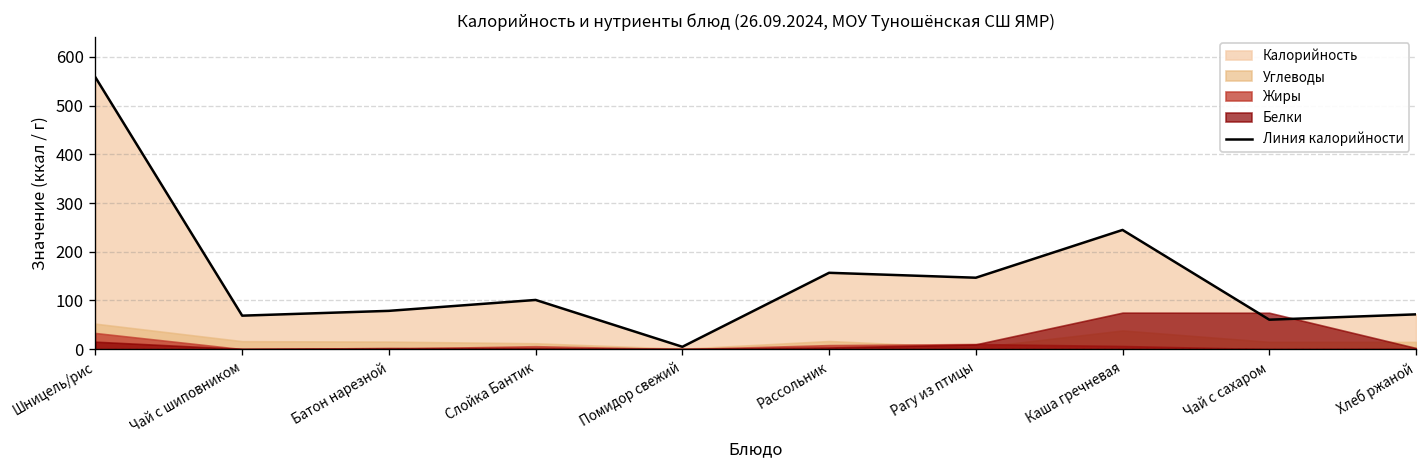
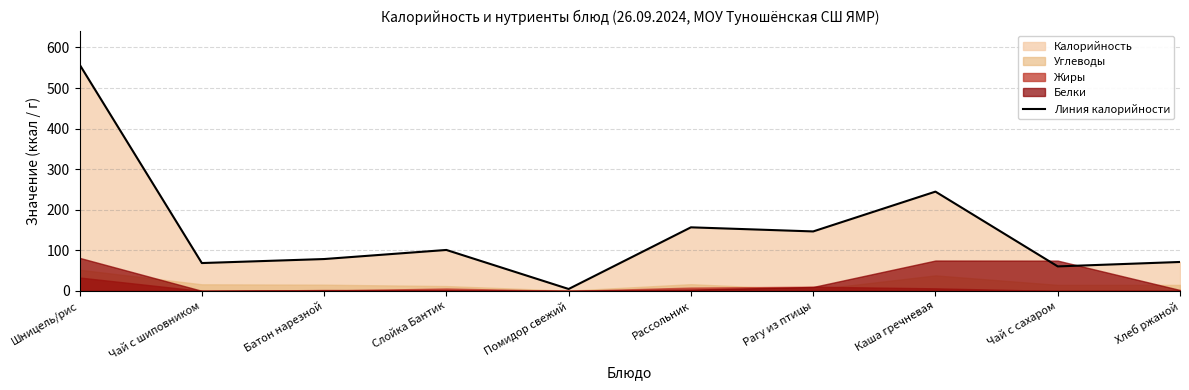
  {
    "Жиры": {
      "Шницель/рис": 30,
      "Каша гречневая": 10,
      "Чай с сахаром": 0
    },
    "Белки": {
-     "Шницель/рис": 20,
+     "Шницель/рис": 80,
      "Каша гречневая": 70,
      "Чай с сахаром": 70
    }
  }
